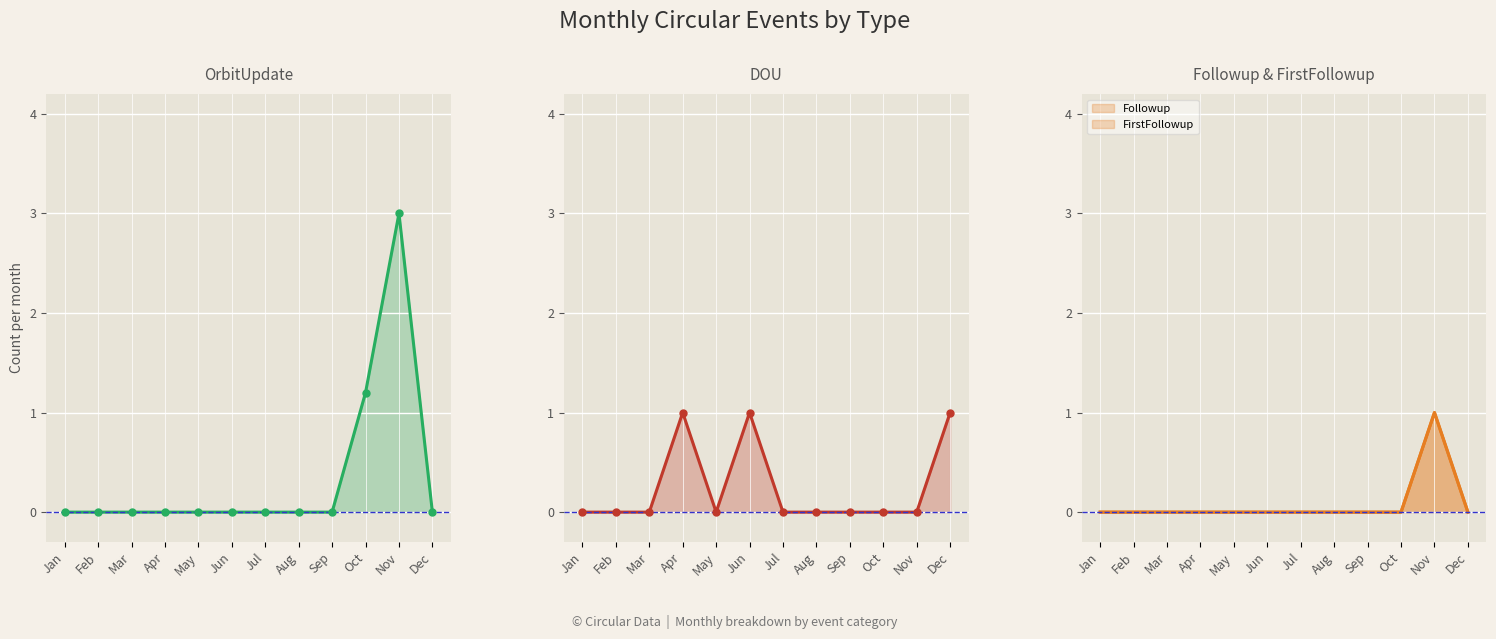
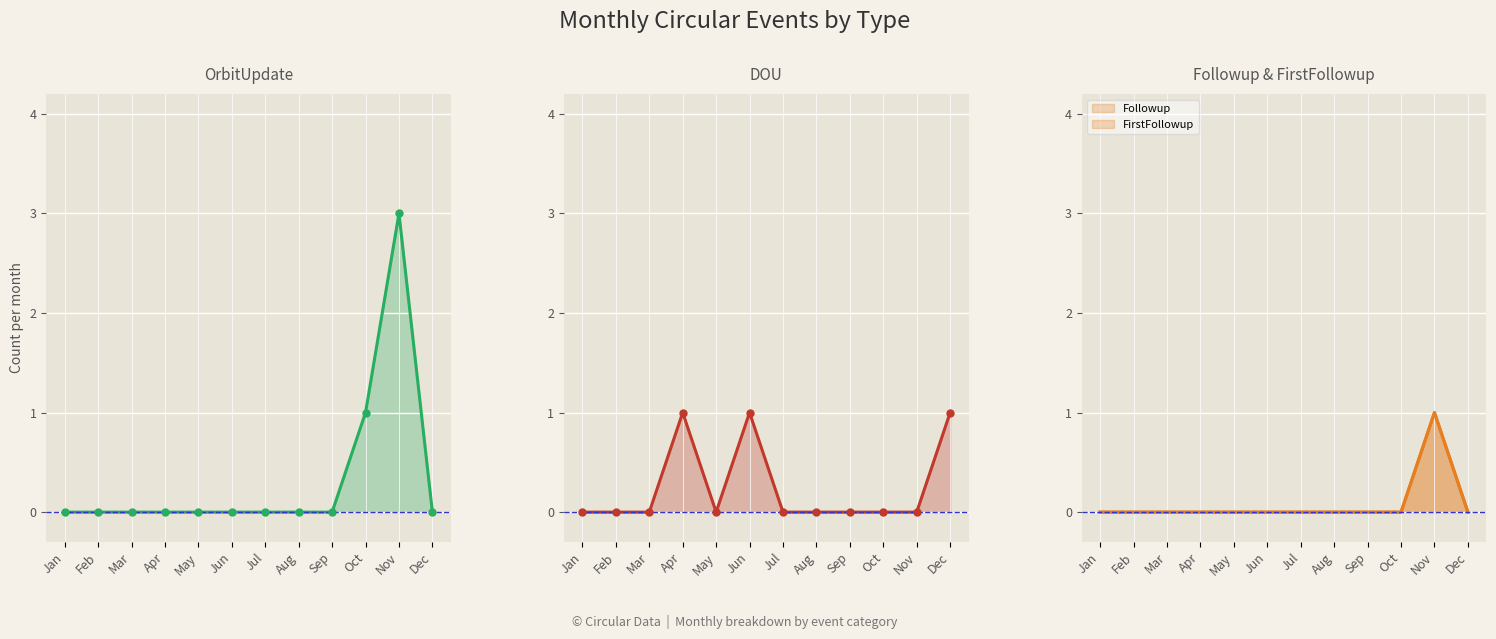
  {
    "OrbitUpdate": {
      "Jan": 0.0,
      "Feb": 0.0,
      "Mar": 0.0,
      "Apr": 0.0,
      "May": 0.0,
      "Jun": 0.0,
      "Jul": 0.0,
      "Aug": 0.0,
      "Sep": 0.0,
-     "Oct": 1.2,
+     "Oct": 1.0,
      "Nov": 3.0,
      "Dec": 0.0
    },
    "DOU": {
      "Jan": 0.0,
      "Feb": 0.0,
      "Mar": 0.0,
      "Apr": 1.0,
      "May": 0.0,
      "Jun": 1.0,
      "Jul": 0.0,
      "Aug": 0.0,
      "Sep": 0.0,
      "Oct": 0.0,
      "Nov": 0.0,
      "Dec": 1.0
    },
    "Followup & FirstFollowup": {
      "Jan": 0.0,
      "Feb": 0.0,
      "Mar": 0.0,
      "Apr": 0.0,
      "May": 0.0,
      "Jun": 0.0,
      "Jul": 0.0,
      "Aug": 0.0,
      "Sep": 0.0,
      "Oct": 0.0,
      "Nov": 1.0,
      "Dec": 0.0
    }
  }
